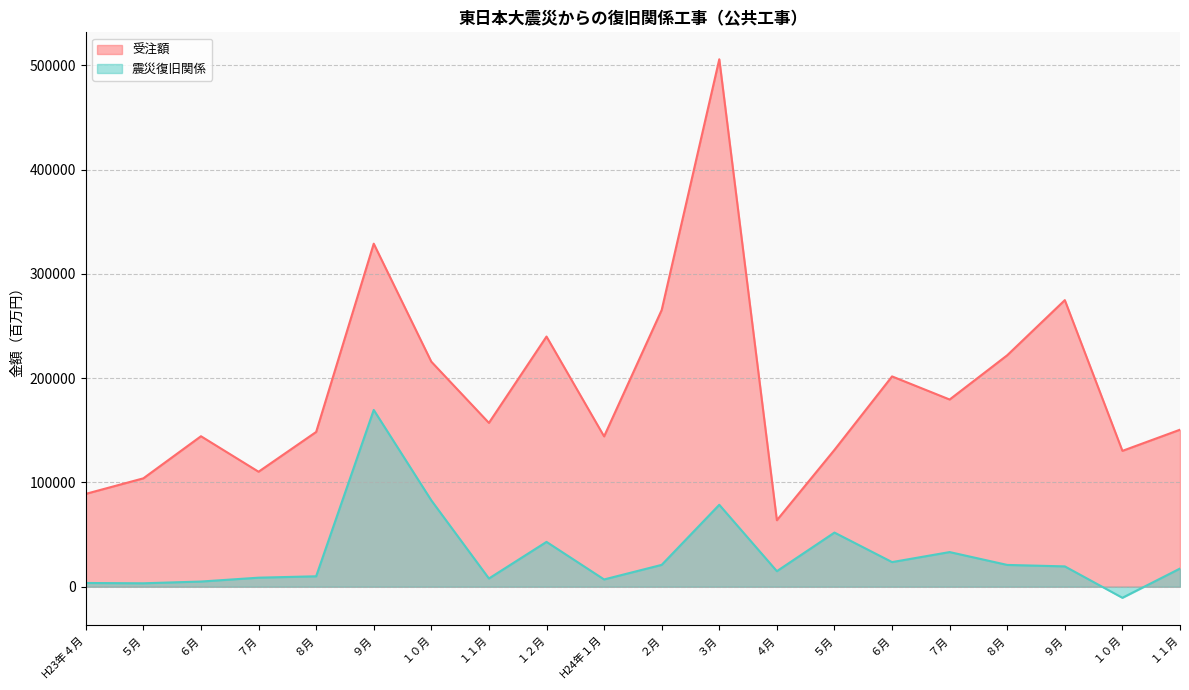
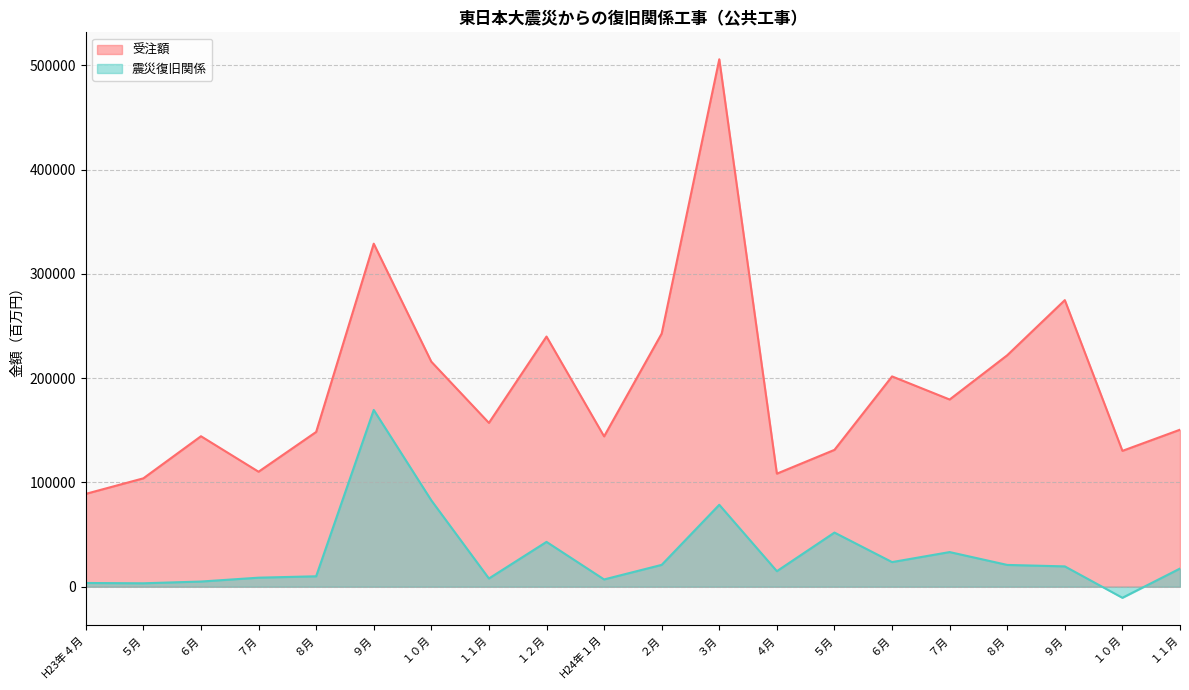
  {
    "受注額": {
      "H23年４月": 89000,
      "１２月": 240000,
      "H24年１月": 144000,
-     "２月": 265000,
+     "２月": 243000,
      "３月": 506000,
-     "４月": 64000
+     "４月": 108000
    }
  }
